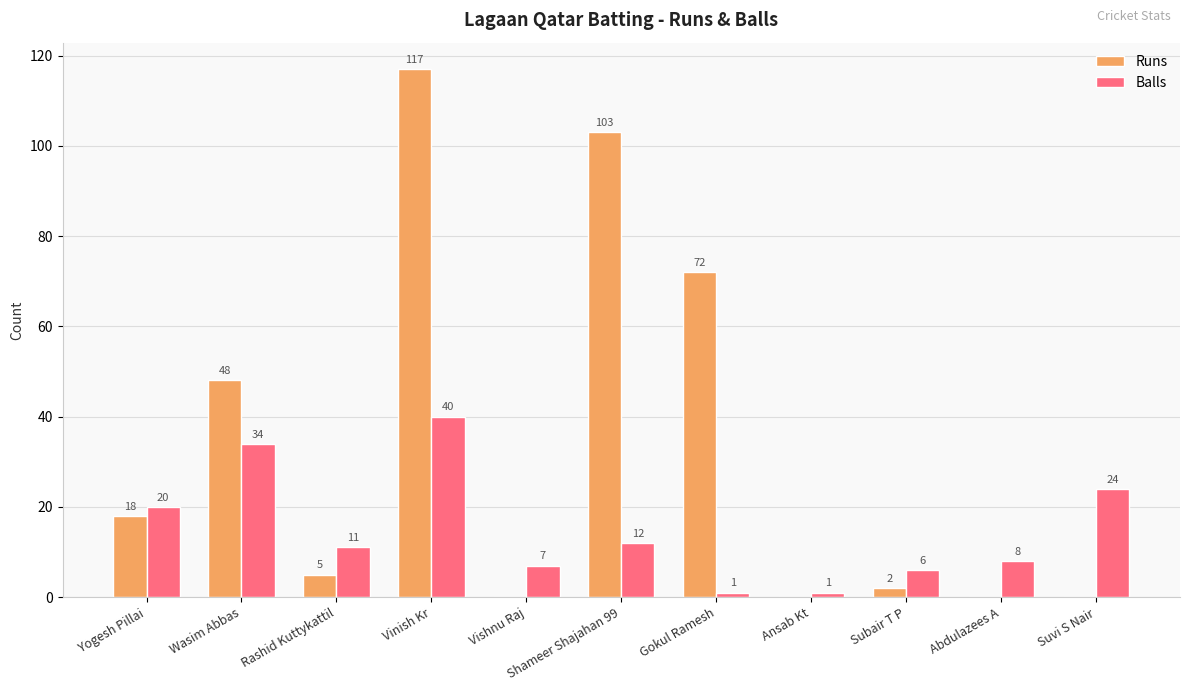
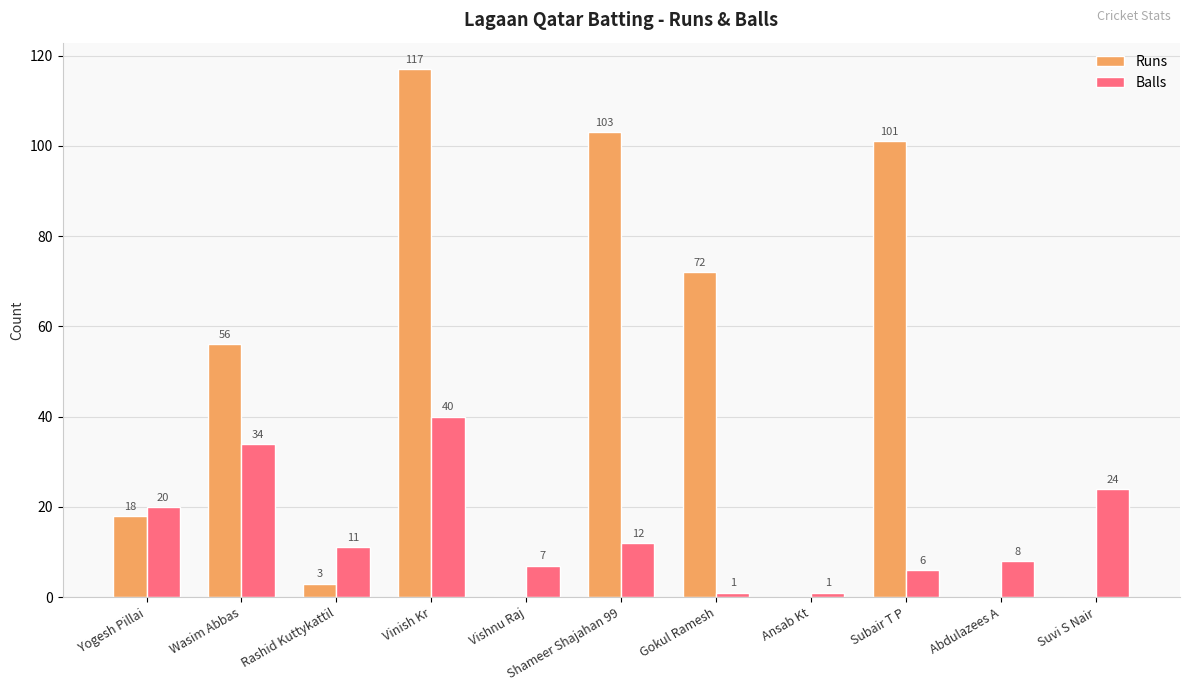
  {
    "Runs": {
      "Yogesh Pillai": 18,
-     "Wasim Abbas": 48,
-     "Rashid Kuttykattil": 5,
+     "Wasim Abbas": 56,
+     "Rashid Kuttykattil": 3,
      "Vinish Kr": 117,
      "Shameer Shajahan 99": 103,
      "Gokul Ramesh": 72,
-     "Subair T P": 2
+     "Subair T P": 101
    },
    "Balls": {
      "Yogesh Pillai": 20,
      "Wasim Abbas": 34,
      "Rashid Kuttykattil": 11,
      "Vinish Kr": 40,
      "Vishnu Raj": 7,
      "Shameer Shajahan 99": 12,
      "Gokul Ramesh": 1,
      "Ansab Kt": 1,
      "Subair T P": 6,
      "Abdulazees A": 8,
      "Suvi S Nair": 24
    }
  }
